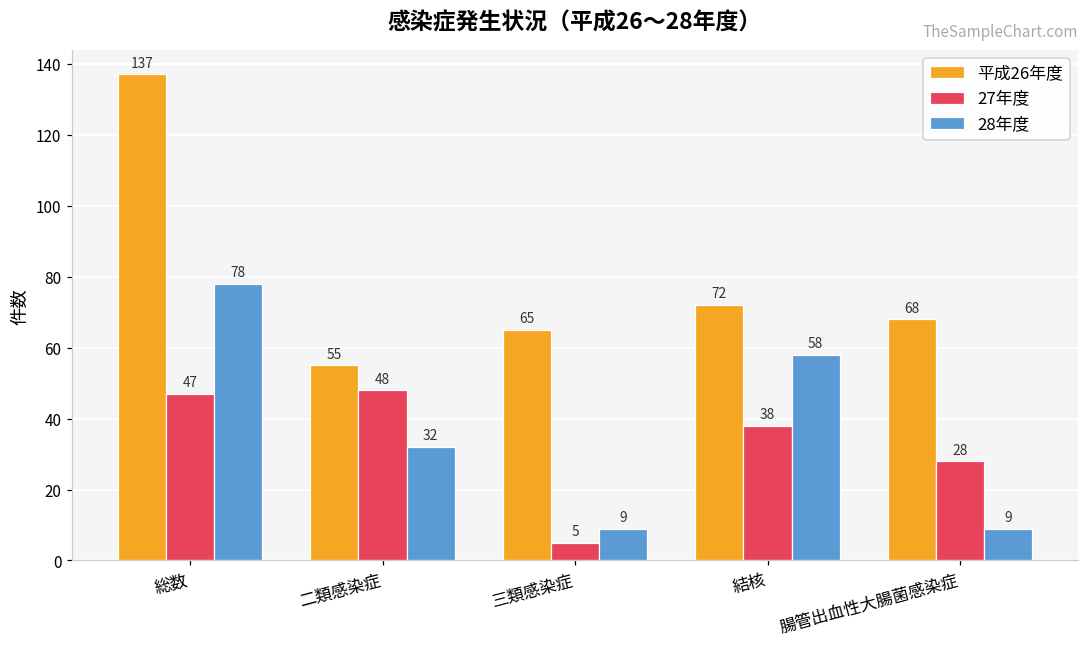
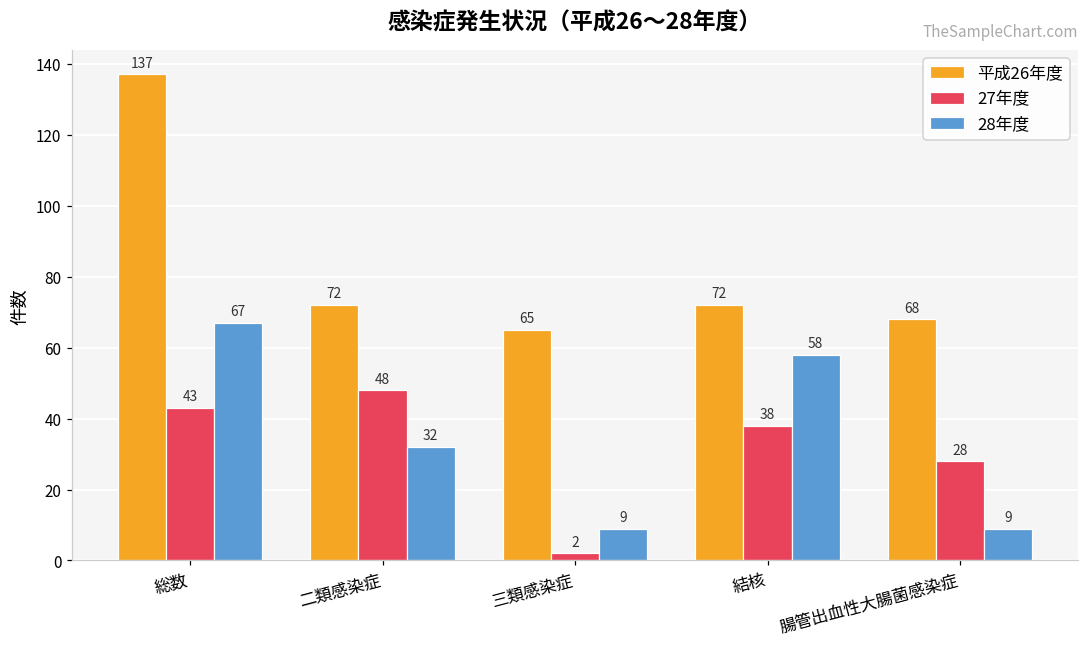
  {
    "平成26年度": {
      "総数": 137,
-     "二類感染症": 55,
+     "二類感染症": 72,
      "三類感染症": 65,
      "結核": 72,
      "腸管出血性大腸菌感染症": 68
    },
    "27年度": {
-     "総数": 47,
+     "総数": 43,
      "二類感染症": 48,
-     "三類感染症": 5,
+     "三類感染症": 2,
      "結核": 38,
      "腸管出血性大腸菌感染症": 28
    },
    "28年度": {
-     "総数": 78,
+     "総数": 67,
      "二類感染症": 32,
      "三類感染症": 9,
      "結核": 58,
      "腸管出血性大腸菌感染症": 9
    }
  }
